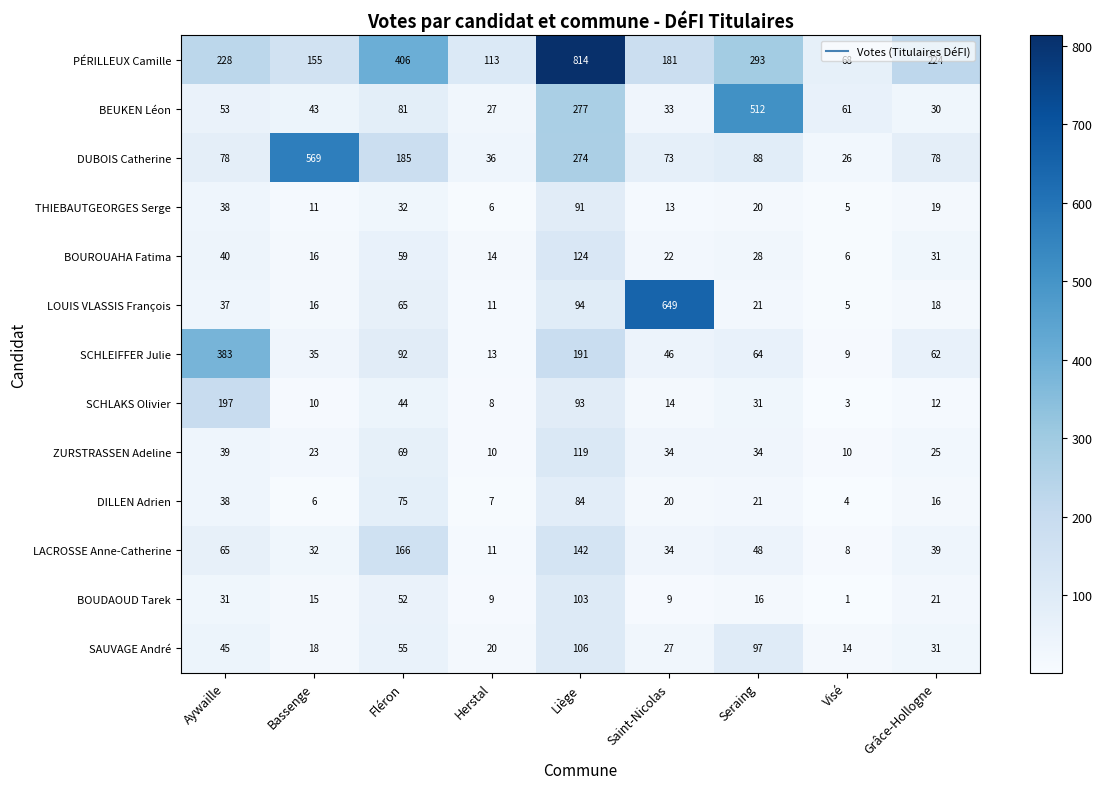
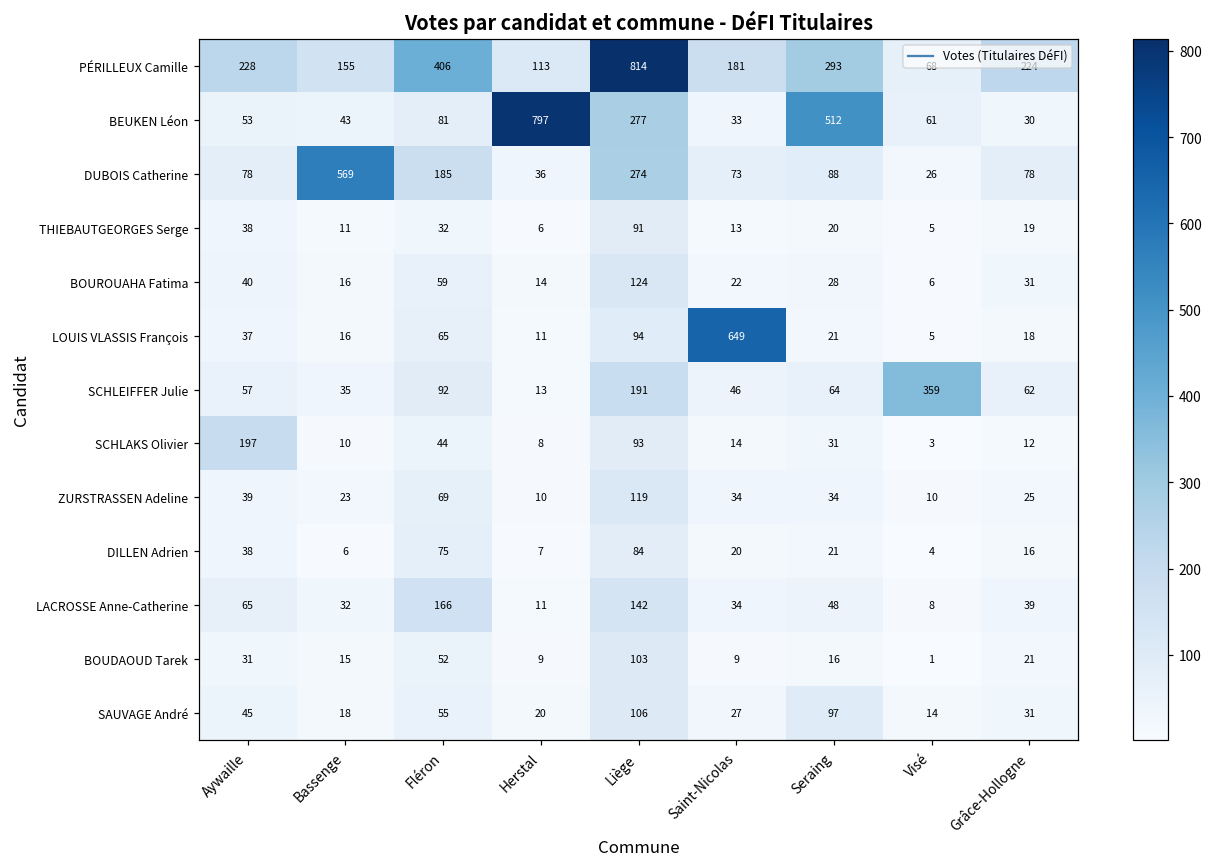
  {
    "PÉRILLEUX Camille": {
      "Aywaille": 228,
      "Bassenge": 155,
      "Fléron": 406,
      "Herstal": 113,
      "Liège": 814,
      "Saint-Nicolas": 181,
      "Seraing": 293
    },
    "BEUKEN Léon": {
      "Aywaille": 53,
      "Bassenge": 43,
      "Fléron": 81,
-     "Herstal": 27,
+     "Herstal": 797,
      "Liège": 277,
      "Saint-Nicolas": 33,
      "Seraing": 512,
      "Visé": 61,
      "Grâce-Hollogne": 30
    },
    "DUBOIS Catherine": {
      "Aywaille": 78,
      "Bassenge": 569,
      "Fléron": 185,
      "Herstal": 36,
      "Liège": 274,
      "Saint-Nicolas": 73,
      "Seraing": 88,
      "Visé": 26,
      "Grâce-Hollogne": 78
    },
    "THIEBAUTGEORGES Serge": {
      "Aywaille": 38,
      "Bassenge": 11,
      "Fléron": 32,
      "Herstal": 6,
      "Liège": 91,
      "Saint-Nicolas": 13,
      "Seraing": 20,
      "Visé": 5,
      "Grâce-Hollogne": 19
    },
    "BOUROUAHA Fatima": {
      "Aywaille": 40,
      "Bassenge": 16,
      "Fléron": 59,
      "Herstal": 14,
      "Liège": 124,
      "Saint-Nicolas": 22,
      "Seraing": 28,
      "Visé": 6,
      "Grâce-Hollogne": 31
    },
    "LOUIS VLASSIS François": {
      "Aywaille": 37,
      "Bassenge": 16,
      "Fléron": 65,
      "Herstal": 11,
      "Liège": 94,
      "Saint-Nicolas": 649,
      "Seraing": 21,
      "Visé": 5,
      "Grâce-Hollogne": 18
    },
    "SCHLEIFFER Julie": {
-     "Aywaille": 383,
+     "Aywaille": 57,
      "Bassenge": 35,
      "Fléron": 92,
      "Herstal": 13,
      "Liège": 191,
      "Saint-Nicolas": 46,
      "Seraing": 64,
-     "Visé": 9,
+     "Visé": 359,
      "Grâce-Hollogne": 62
    },
    "SCHLAKS Olivier": {
      "Aywaille": 197,
      "Bassenge": 10,
      "Fléron": 44,
      "Herstal": 8,
      "Liège": 93,
      "Saint-Nicolas": 14,
      "Seraing": 31,
      "Visé": 3,
      "Grâce-Hollogne": 12
    },
    "ZURSTRASSEN Adeline": {
      "Aywaille": 39,
      "Bassenge": 23,
      "Fléron": 69,
      "Herstal": 10,
      "Liège": 119,
      "Saint-Nicolas": 34,
      "Seraing": 34,
      "Visé": 10,
      "Grâce-Hollogne": 25
    },
    "DILLEN Adrien": {
      "Aywaille": 38,
      "Bassenge": 6,
      "Fléron": 75,
      "Herstal": 7,
      "Liège": 84,
      "Saint-Nicolas": 20,
      "Seraing": 21,
      "Visé": 4,
      "Grâce-Hollogne": 16
    },
    "LACROSSE Anne-Catherine": {
      "Aywaille": 65,
      "Bassenge": 32,
      "Fléron": 166,
      "Herstal": 11,
      "Liège": 142,
      "Saint-Nicolas": 34,
      "Seraing": 48,
      "Visé": 8,
      "Grâce-Hollogne": 39
    },
    "BOUDAOUD Tarek": {
      "Aywaille": 31,
      "Bassenge": 15,
      "Fléron": 52,
      "Herstal": 9,
      "Liège": 103,
      "Saint-Nicolas": 9,
      "Seraing": 16,
      "Visé": 1,
      "Grâce-Hollogne": 21
    },
    "SAUVAGE André": {
      "Aywaille": 45,
      "Bassenge": 18,
      "Fléron": 55,
      "Herstal": 20,
      "Liège": 106,
      "Saint-Nicolas": 27,
      "Seraing": 97,
      "Visé": 14,
      "Grâce-Hollogne": 31
    }
  }
